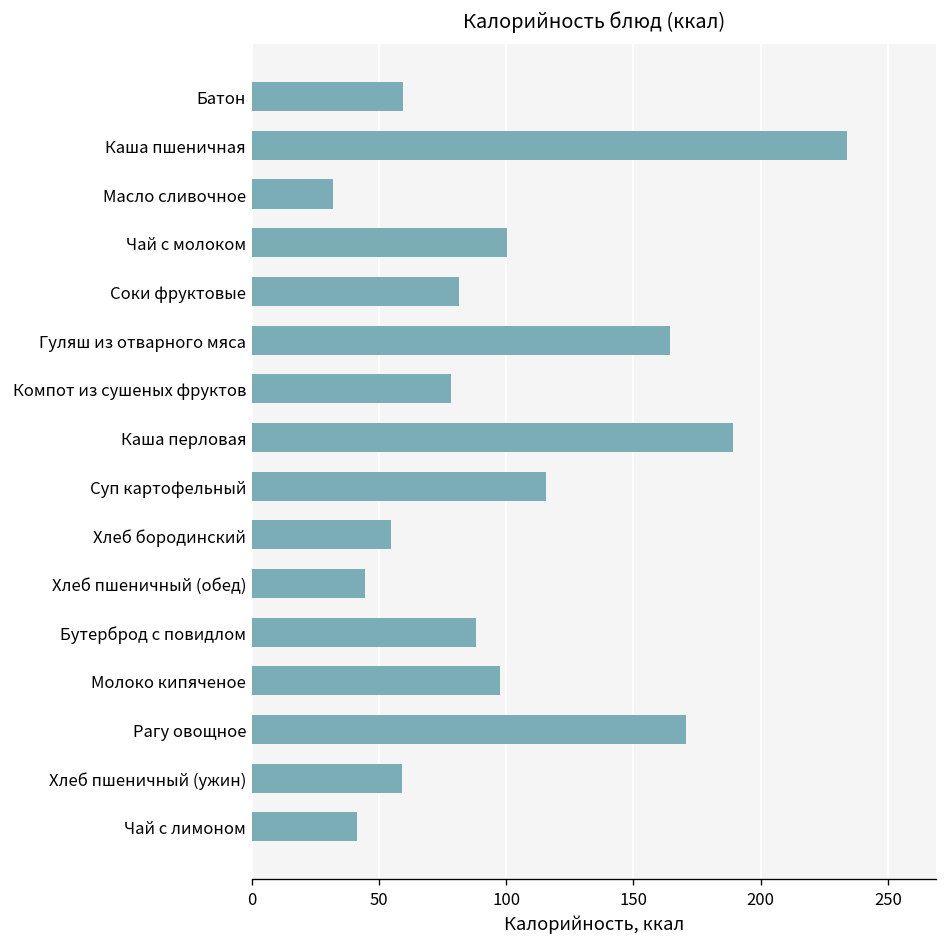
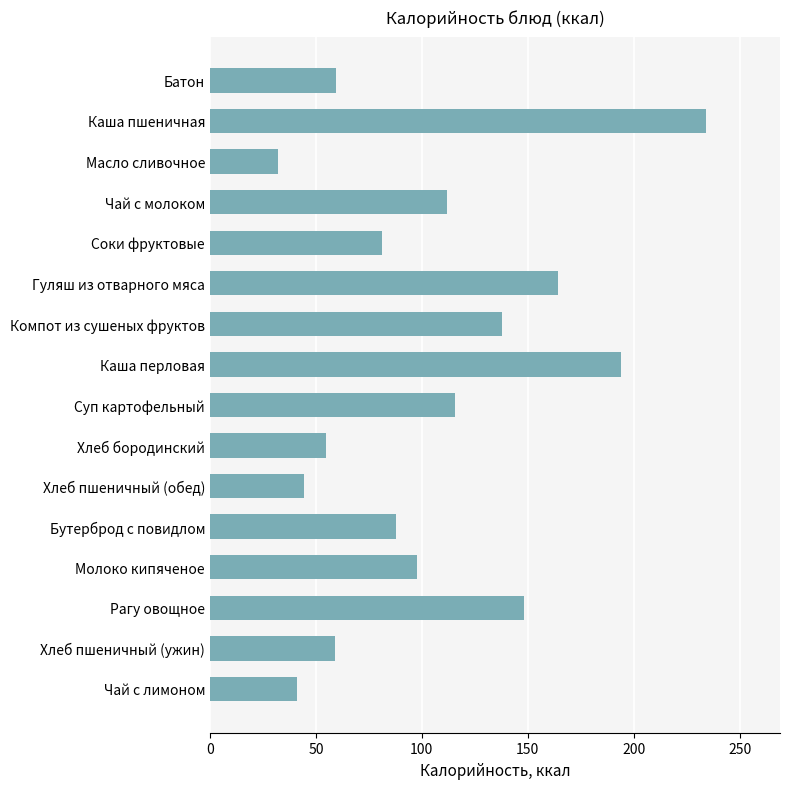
  {
    "Батон": 59,
    "Каша пшеничная": 234,
    "Масло сливочное": 32,
-   "Чай с молоком": 100,
+   "Чай с молоком": 112,
    "Соки фруктовые": 81,
    "Гуляш из отварного мяса": 164,
-   "Компот из сушеных фруктов": 78,
-   "Каша перловая": 189,
+   "Компот из сушеных фруктов": 138,
+   "Каша перловая": 194,
    "Суп картофельный": 115,
    "Хлеб бородинский": 55,
    "Хлеб пшеничный (обед)": 44,
    "Бутерброд с повидлом": 88,
    "Молоко кипяченое": 98,
-   "Рагу овощное": 171,
+   "Рагу овощное": 148,
    "Хлеб пшеничный (ужин)": 59,
    "Чай с лимоном": 41
  }
